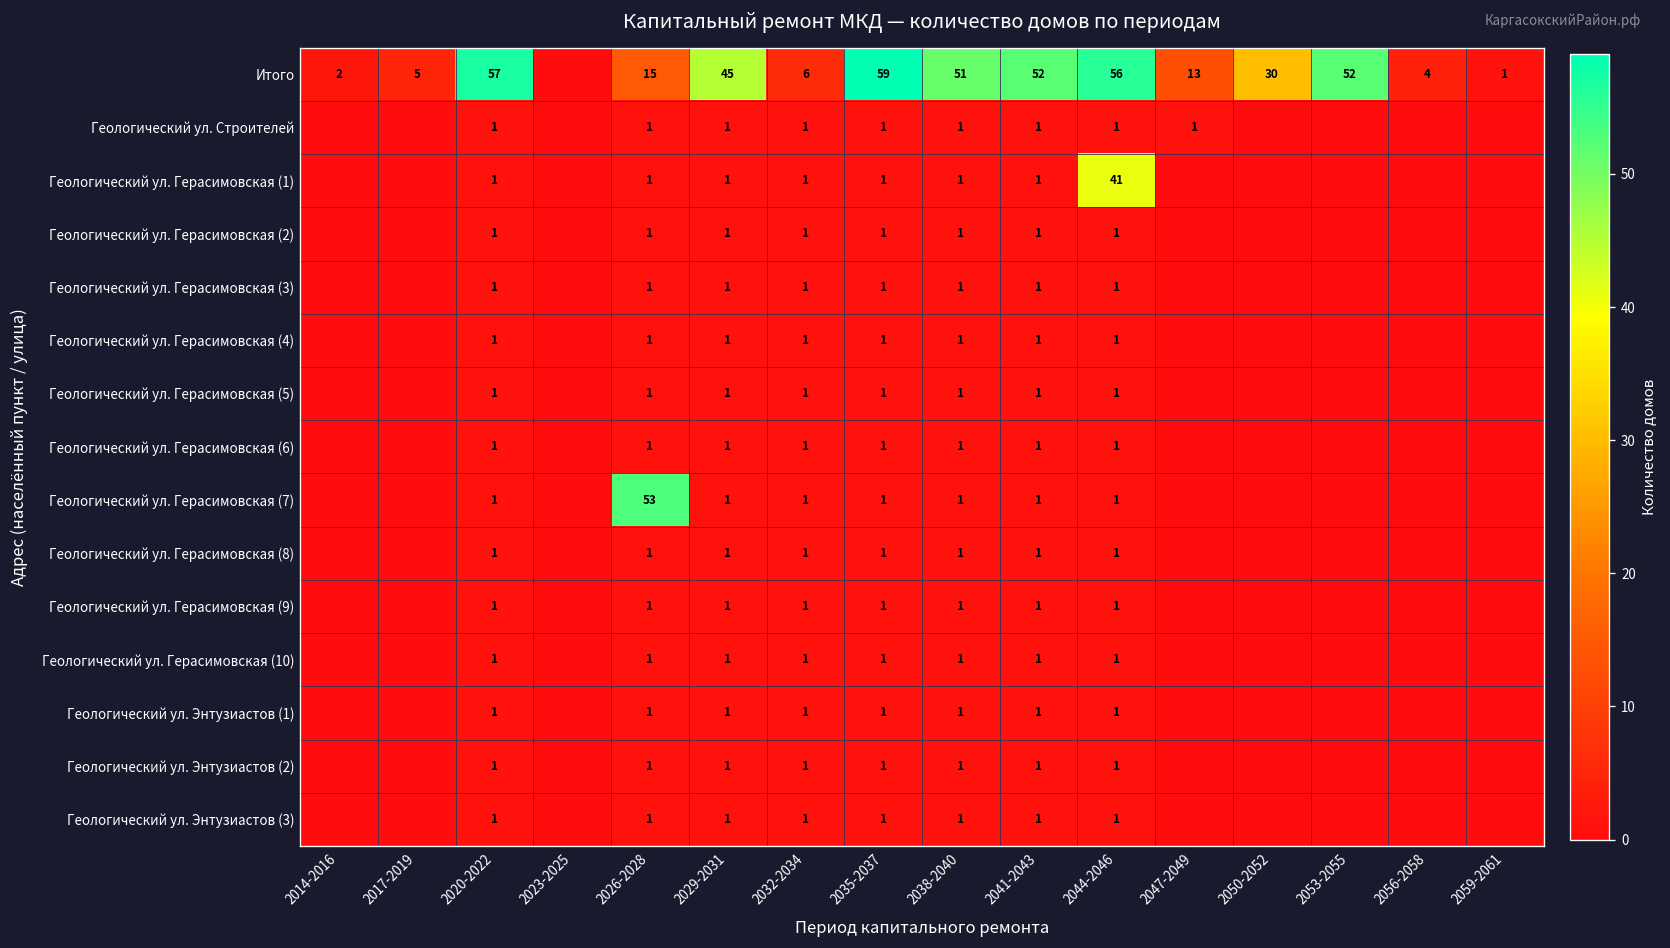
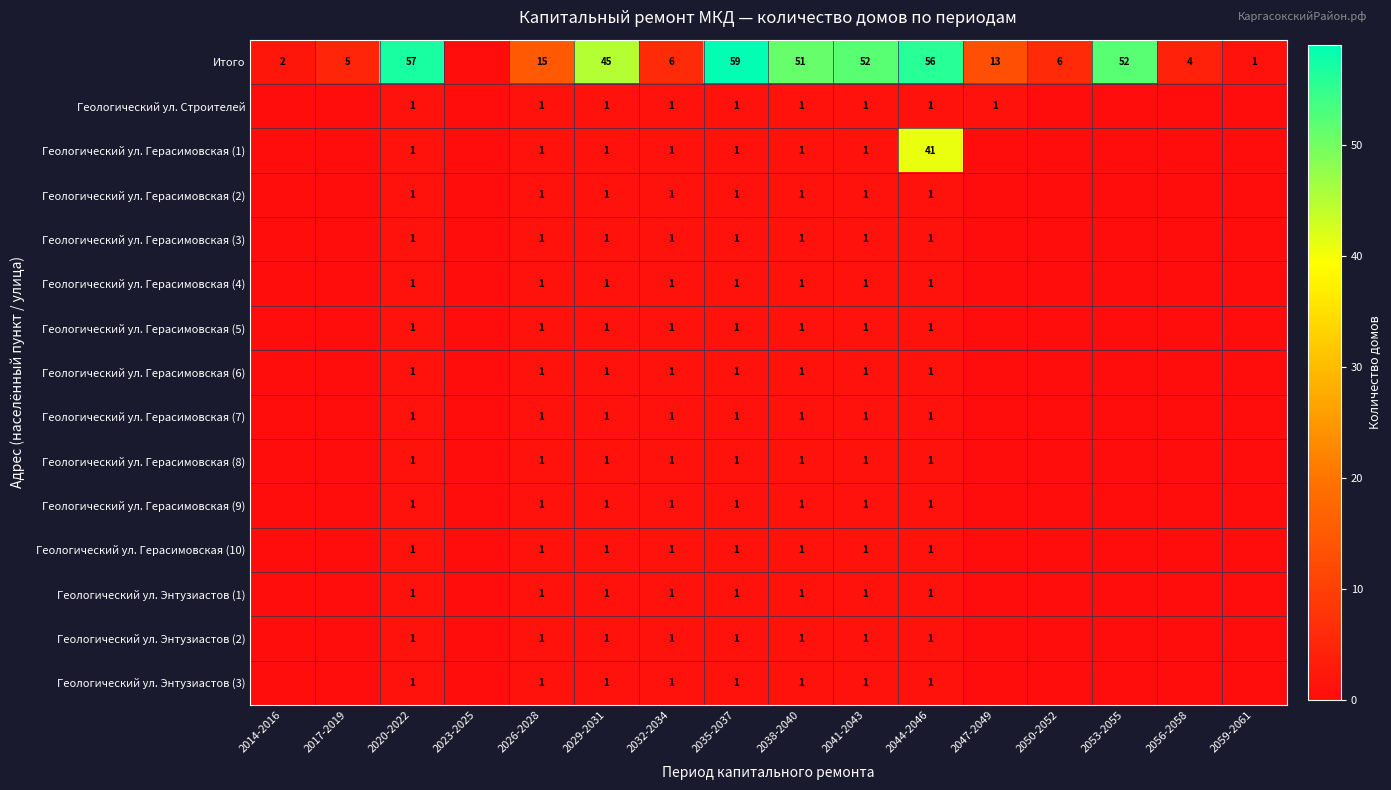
  {
    "Итого": {
      "2014-2016": 2,
      "2017-2019": 5,
      "2020-2022": 57,
      "2026-2028": 15,
      "2029-2031": 45,
      "2032-2034": 6,
      "2035-2037": 59,
      "2038-2040": 51,
      "2041-2043": 52,
      "2044-2046": 56,
      "2047-2049": 13,
-     "2050-2052": 30,
+     "2050-2052": 6,
      "2053-2055": 52,
      "2056-2058": 4,
      "2059-2061": 1
    },
    "Геологический ул. Строителей": {
      "2020-2022": 1,
      "2026-2028": 1,
      "2029-2031": 1,
      "2032-2034": 1,
      "2035-2037": 1,
      "2038-2040": 1,
      "2041-2043": 1,
      "2044-2046": 1,
      "2047-2049": 1
    },
    "Геологический ул. Герасимовская (1)": {
      "2020-2022": 1,
      "2026-2028": 1,
      "2029-2031": 1,
      "2032-2034": 1,
      "2035-2037": 1,
      "2038-2040": 1,
      "2041-2043": 1,
      "2044-2046": 41
    },
    "Геологический ул. Герасимовская (2)": {
      "2020-2022": 1,
      "2026-2028": 1,
      "2029-2031": 1,
      "2032-2034": 1,
      "2035-2037": 1,
      "2038-2040": 1,
      "2041-2043": 1,
      "2044-2046": 1
    },
    "Геологический ул. Герасимовская (3)": {
      "2020-2022": 1,
      "2026-2028": 1,
      "2029-2031": 1,
      "2032-2034": 1,
      "2035-2037": 1,
      "2038-2040": 1,
      "2041-2043": 1,
      "2044-2046": 1
    },
    "Геологический ул. Герасимовская (4)": {
      "2020-2022": 1,
      "2026-2028": 1,
      "2029-2031": 1,
      "2032-2034": 1,
      "2035-2037": 1,
      "2038-2040": 1,
      "2041-2043": 1,
      "2044-2046": 1
    },
    "Геологический ул. Герасимовская (5)": {
      "2020-2022": 1,
      "2026-2028": 1,
      "2029-2031": 1,
      "2032-2034": 1,
      "2035-2037": 1,
      "2038-2040": 1,
      "2041-2043": 1,
      "2044-2046": 1
    },
    "Геологический ул. Герасимовская (6)": {
      "2020-2022": 1,
      "2026-2028": 1,
      "2029-2031": 1,
      "2032-2034": 1,
      "2035-2037": 1,
      "2038-2040": 1,
      "2041-2043": 1,
      "2044-2046": 1
    },
    "Геологический ул. Герасимовская (7)": {
      "2020-2022": 1,
-     "2026-2028": 53,
+     "2026-2028": 1,
      "2029-2031": 1,
      "2032-2034": 1,
      "2035-2037": 1,
      "2038-2040": 1,
      "2041-2043": 1,
      "2044-2046": 1
    },
    "Геологический ул. Герасимовская (8)": {
      "2020-2022": 1,
      "2026-2028": 1,
      "2029-2031": 1,
      "2032-2034": 1,
      "2035-2037": 1,
      "2038-2040": 1,
      "2041-2043": 1,
      "2044-2046": 1
    },
    "Геологический ул. Герасимовская (9)": {
      "2020-2022": 1,
      "2026-2028": 1,
      "2029-2031": 1,
      "2032-2034": 1,
      "2035-2037": 1,
      "2038-2040": 1,
      "2041-2043": 1,
      "2044-2046": 1
    },
    "Геологический ул. Герасимовская (10)": {
      "2020-2022": 1,
      "2026-2028": 1,
      "2029-2031": 1,
      "2032-2034": 1,
      "2035-2037": 1,
      "2038-2040": 1,
      "2041-2043": 1,
      "2044-2046": 1
    },
    "Геологический ул. Энтузиастов (1)": {
      "2020-2022": 1,
      "2026-2028": 1,
      "2029-2031": 1,
      "2032-2034": 1,
      "2035-2037": 1,
      "2038-2040": 1,
      "2041-2043": 1,
      "2044-2046": 1
    },
    "Геологический ул. Энтузиастов (2)": {
      "2020-2022": 1,
      "2026-2028": 1,
      "2029-2031": 1,
      "2032-2034": 1,
      "2035-2037": 1,
      "2038-2040": 1,
      "2041-2043": 1,
      "2044-2046": 1
    },
    "Геологический ул. Энтузиастов (3)": {
      "2020-2022": 1,
      "2026-2028": 1,
      "2029-2031": 1,
      "2032-2034": 1,
      "2035-2037": 1,
      "2038-2040": 1,
      "2041-2043": 1,
      "2044-2046": 1
    }
  }
